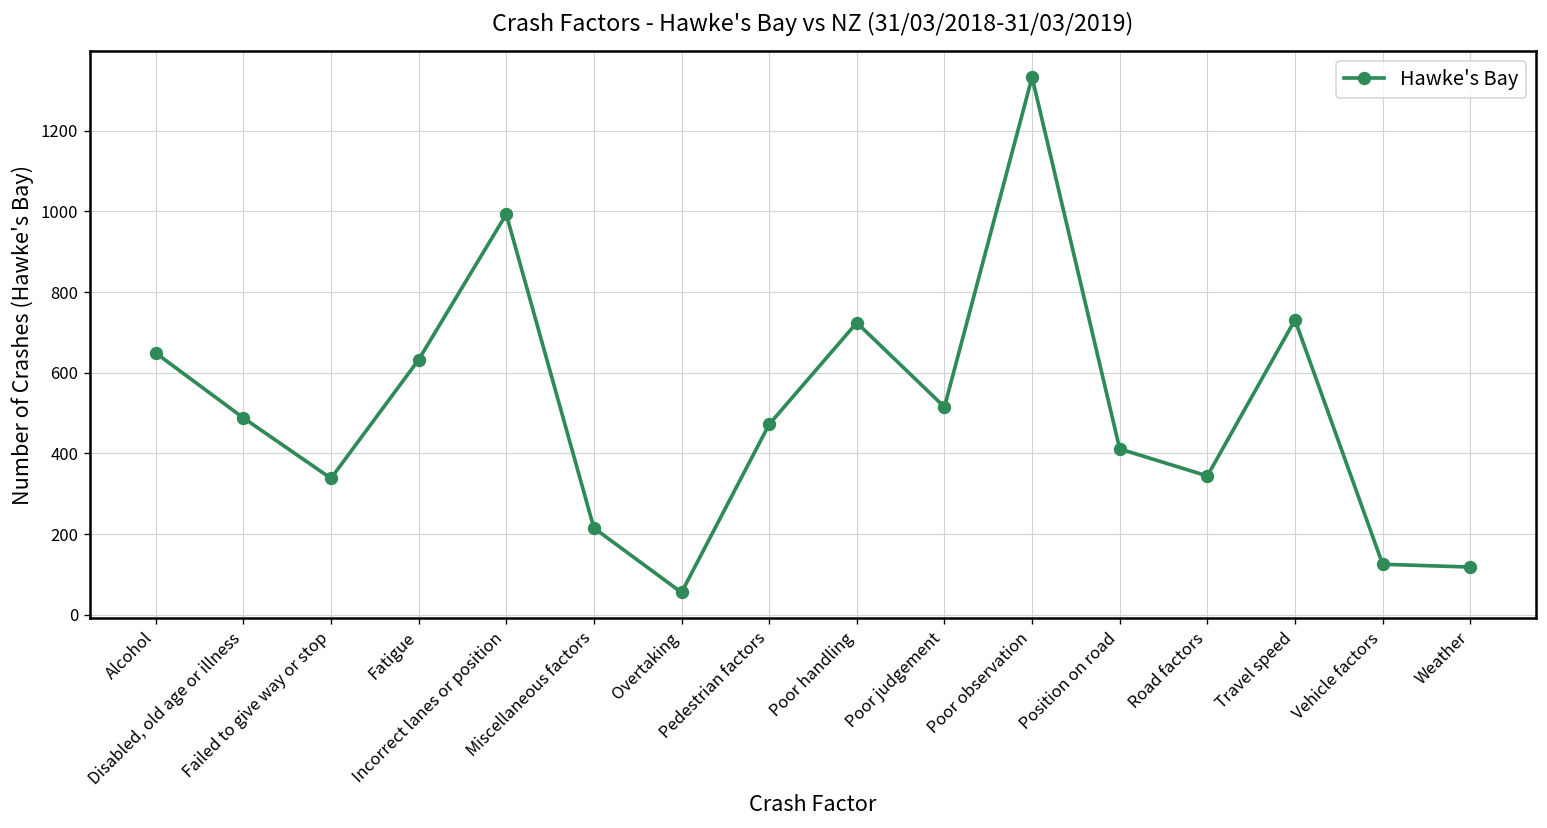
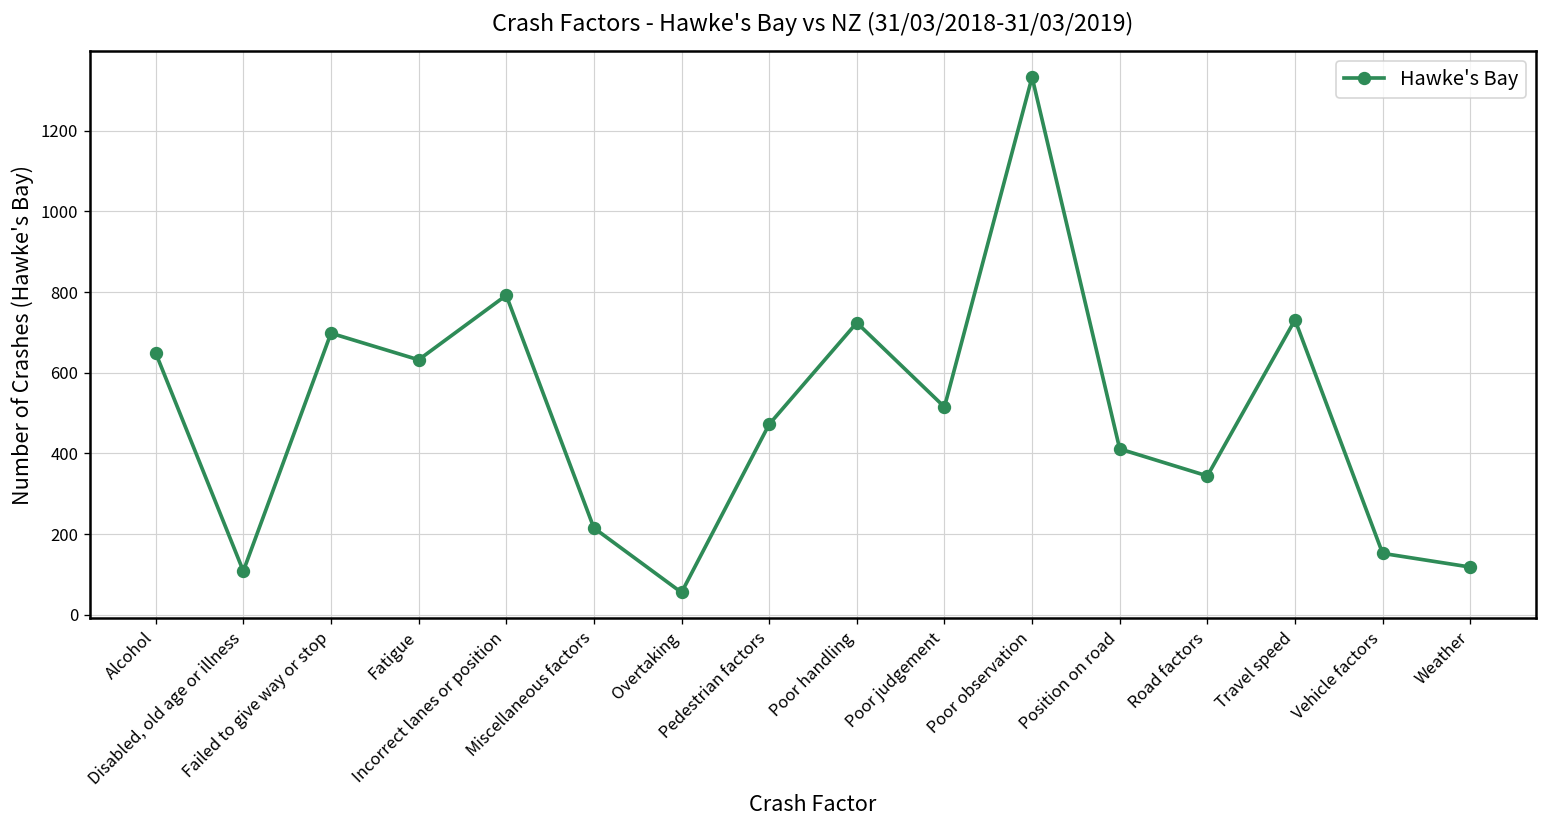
  {
    "Alcohol": 650,
-   "Disabled, old age or illness": 490,
-   "Failed to give way or stop": 340,
+   "Disabled, old age or illness": 110,
+   "Failed to give way or stop": 700,
    "Fatigue": 630,
-   "Incorrect lanes or position": 990,
+   "Incorrect lanes or position": 790,
    "Miscellaneous factors": 220,
    "Overtaking": 60,
    "Pedestrian factors": 470,
    "Poor handling": 720,
    "Poor judgement": 520,
    "Poor observation": 1330,
    "Position on road": 410,
    "Road factors": 340,
    "Travel speed": 730,
-   "Vehicle factors": 130,
+   "Vehicle factors": 150,
    "Weather": 120
  }
